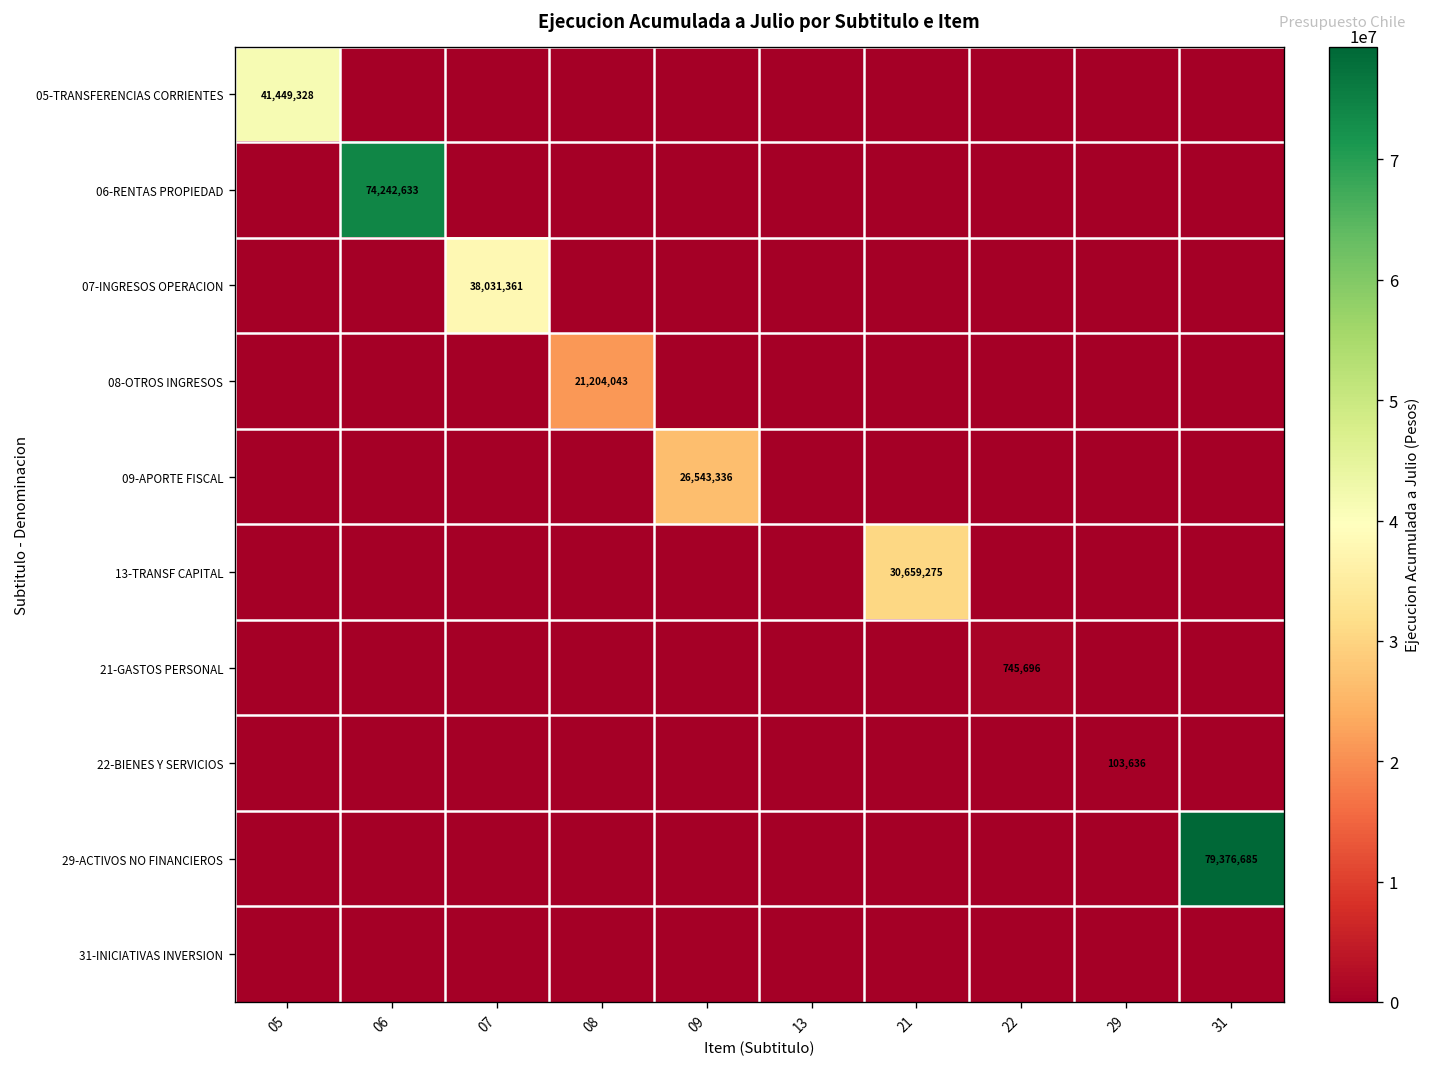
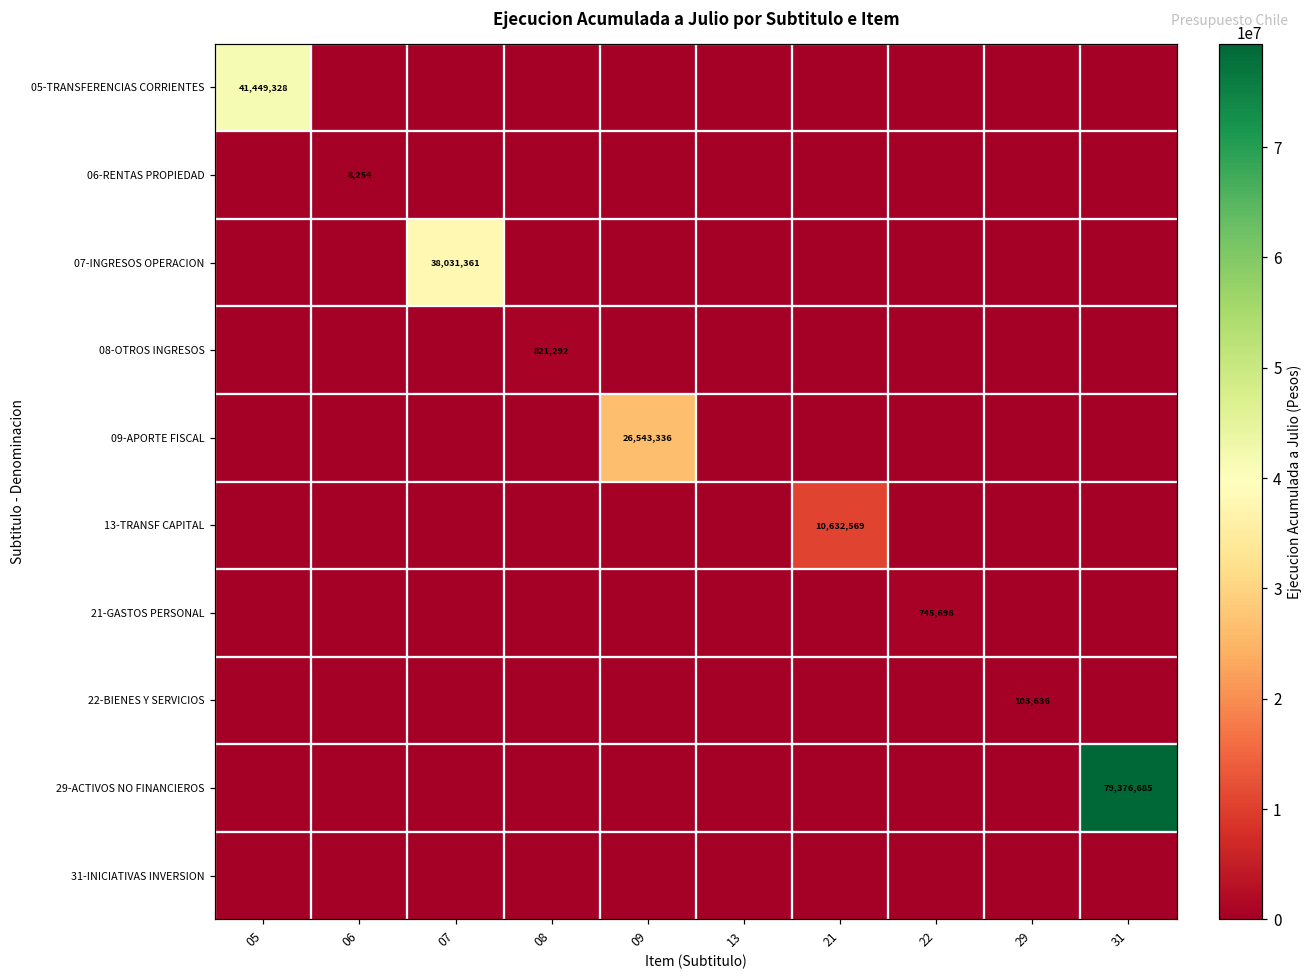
  {
    "05-TRANSFERENCIAS CORRIENTES": {
      "05": "41,449,328"
    },
    "06-RENTAS PROPIEDAD": {
-     "06": "74,242,633"
+     "06": "8,254"
    },
    "07-INGRESOS OPERACION": {
      "07": "38,031,361"
    },
    "08-OTROS INGRESOS": {
-     "08": "21,204,043"
+     "08": "821,292"
    },
    "09-APORTE FISCAL": {
      "09": "26,543,336"
    },
    "13-TRANSF CAPITAL": {
-     "21": "30,659,275"
+     "21": "10,632,569"
    },
    "21-GASTOS PERSONAL": {
      "22": "745,696"
    },
    "22-BIENES Y SERVICIOS": {
      "29": "103,636"
    },
    "29-ACTIVOS NO FINANCIEROS": {
      "31": "79,376,685"
    }
  }
